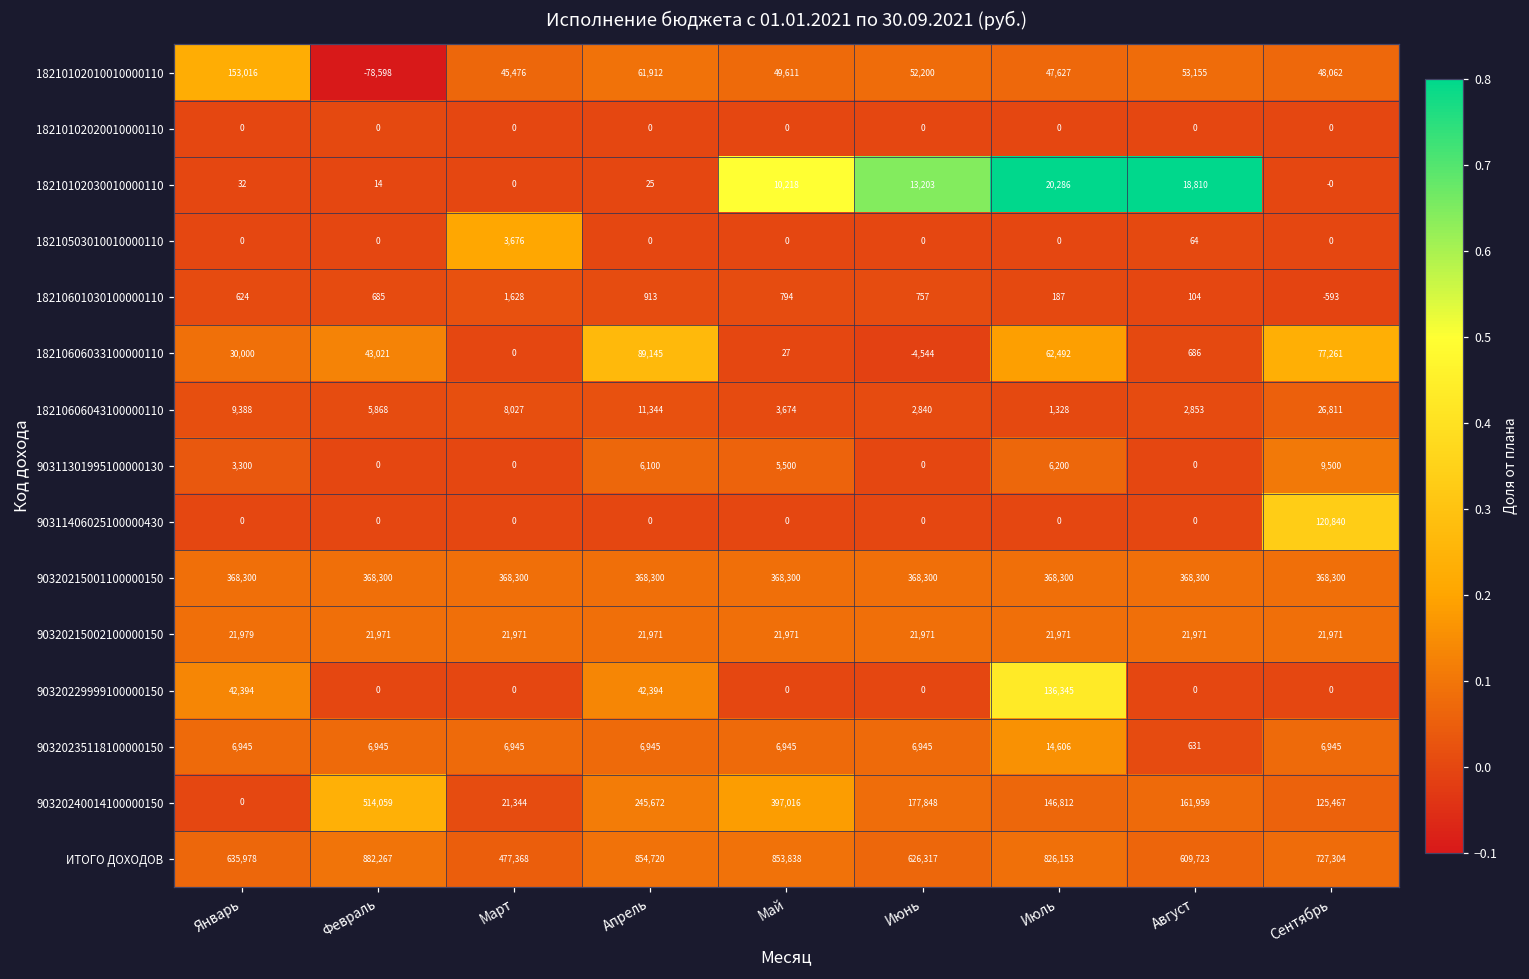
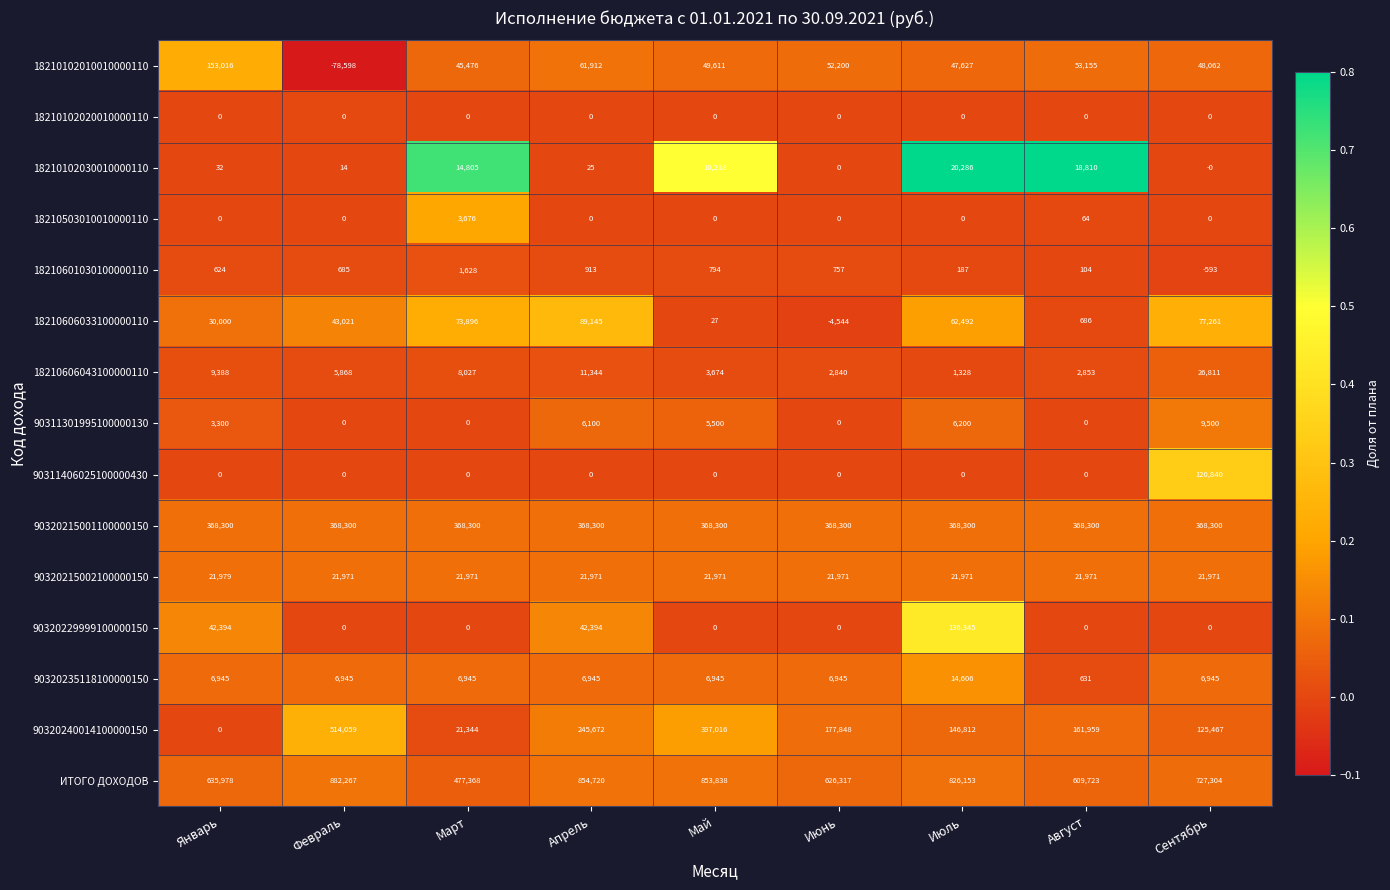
  {
    "18210102030010000110": {
-     "Март": "0",
-     "Июнь": "13,203"
+     "Март": "14,805",
+     "Июнь": "0"
    },
    "18210606033100000110": {
-     "Март": "0"
+     "Март": "73,896"
    }
  }
